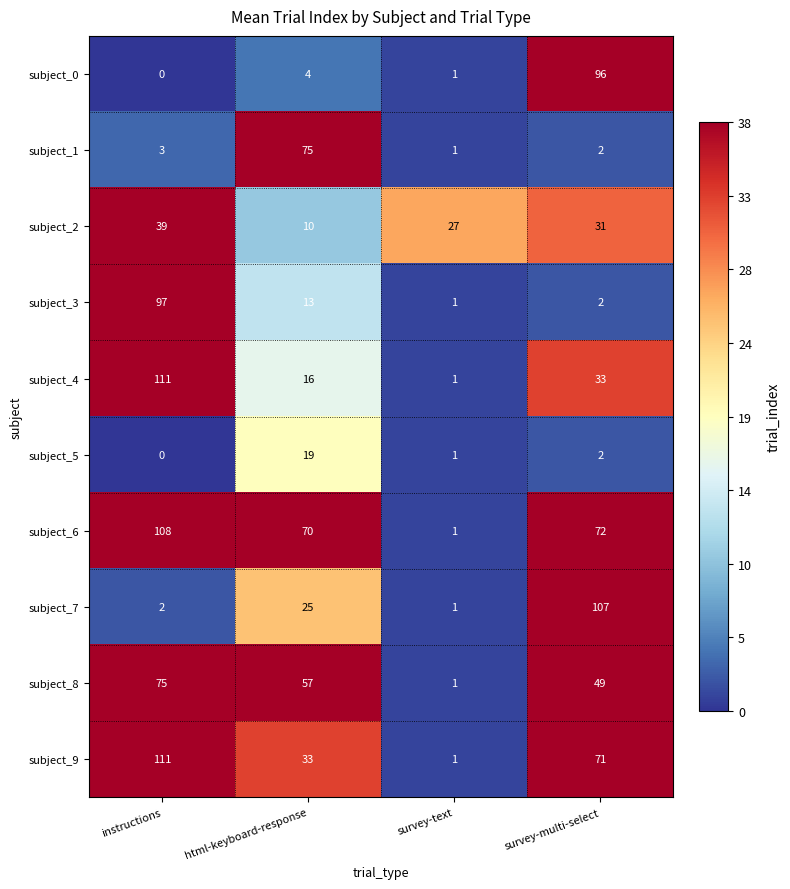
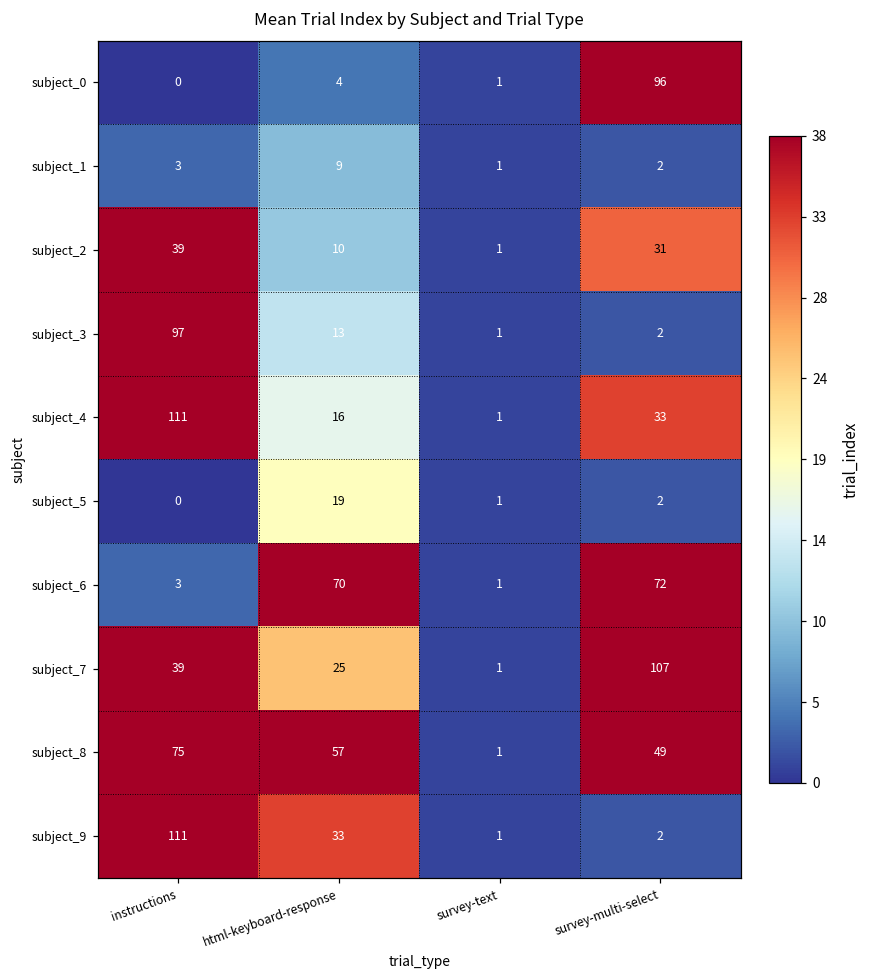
  {
    "subject_0": {
      "instructions": 0,
      "html-keyboard-response": 4,
      "survey-text": 1,
      "survey-multi-select": 96
    },
    "subject_1": {
      "instructions": 3,
-     "html-keyboard-response": 75,
+     "html-keyboard-response": 9,
      "survey-text": 1,
      "survey-multi-select": 2
    },
    "subject_2": {
      "instructions": 39,
      "html-keyboard-response": 10,
-     "survey-text": 27,
+     "survey-text": 1,
      "survey-multi-select": 31
    },
    "subject_3": {
      "instructions": 97,
      "html-keyboard-response": 13,
      "survey-text": 1,
      "survey-multi-select": 2
    },
    "subject_4": {
      "instructions": 111,
      "html-keyboard-response": 16,
      "survey-text": 1,
      "survey-multi-select": 33
    },
    "subject_5": {
      "instructions": 0,
      "html-keyboard-response": 19,
      "survey-text": 1,
      "survey-multi-select": 2
    },
    "subject_6": {
-     "instructions": 108,
+     "instructions": 3,
      "html-keyboard-response": 70,
      "survey-text": 1,
      "survey-multi-select": 72
    },
    "subject_7": {
-     "instructions": 2,
+     "instructions": 39,
      "html-keyboard-response": 25,
      "survey-text": 1,
      "survey-multi-select": 107
    },
    "subject_8": {
      "instructions": 75,
      "html-keyboard-response": 57,
      "survey-text": 1,
      "survey-multi-select": 49
    },
    "subject_9": {
      "instructions": 111,
      "html-keyboard-response": 33,
      "survey-text": 1,
-     "survey-multi-select": 71
+     "survey-multi-select": 2
    }
  }
